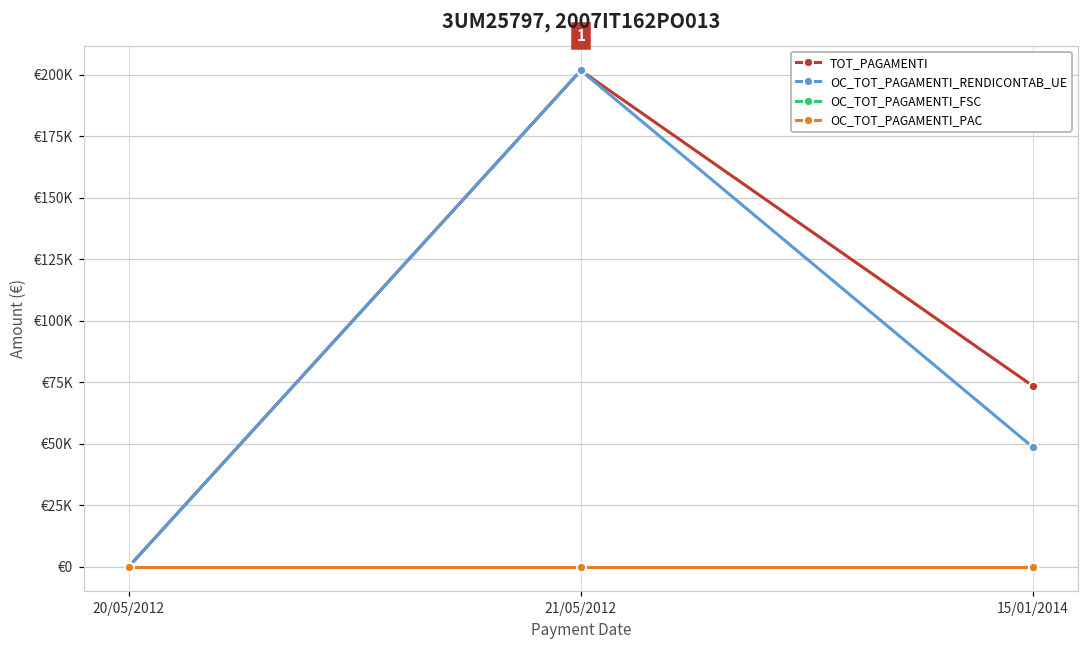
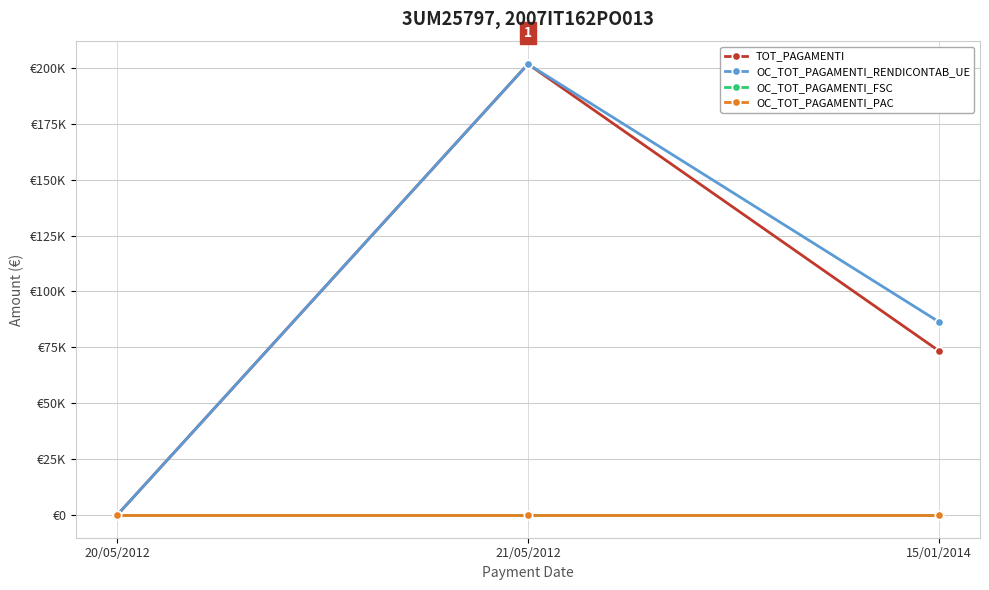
  {
    "TOT_PAGAMENTI": {
      "15/01/2014": "€73000"
    },
    "OC_TOT_PAGAMENTI_RENDICONTAB_UE": {
-     "15/01/2014": "€49000"
+     "15/01/2014": "€86000"
    },
    "OC_TOT_PAGAMENTI_PAC": {
      "21/05/2012": "€0",
      "15/01/2014": "€0"
    }
  }
